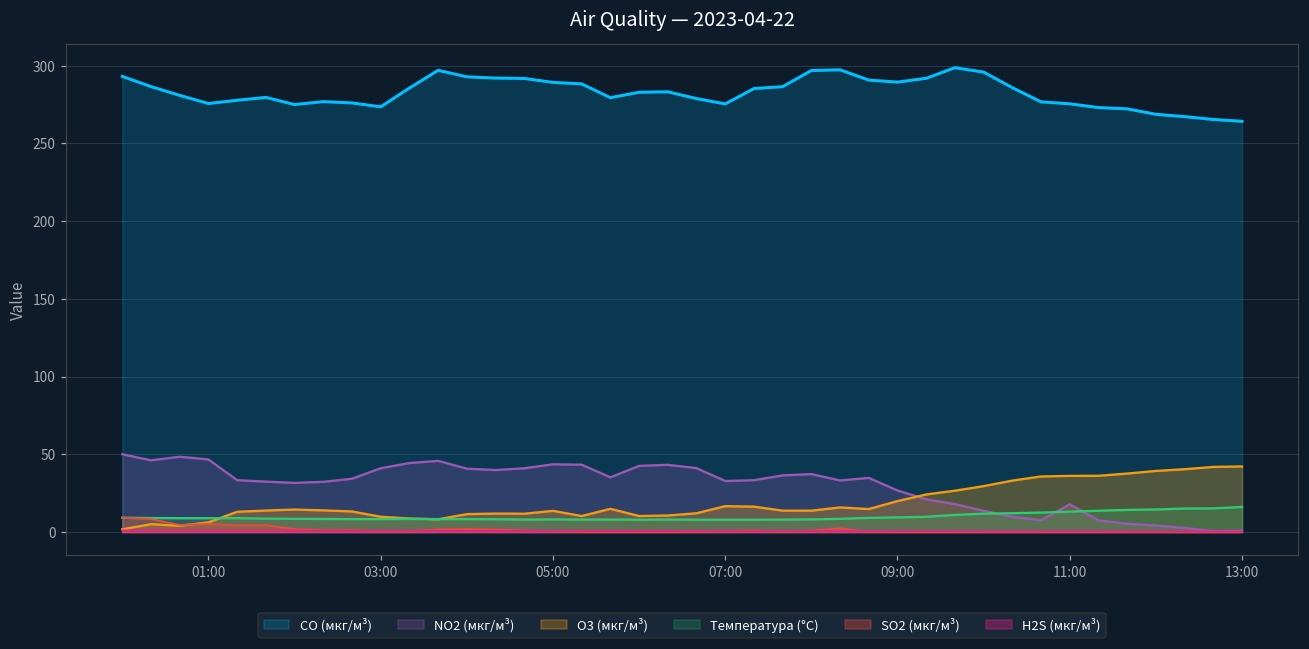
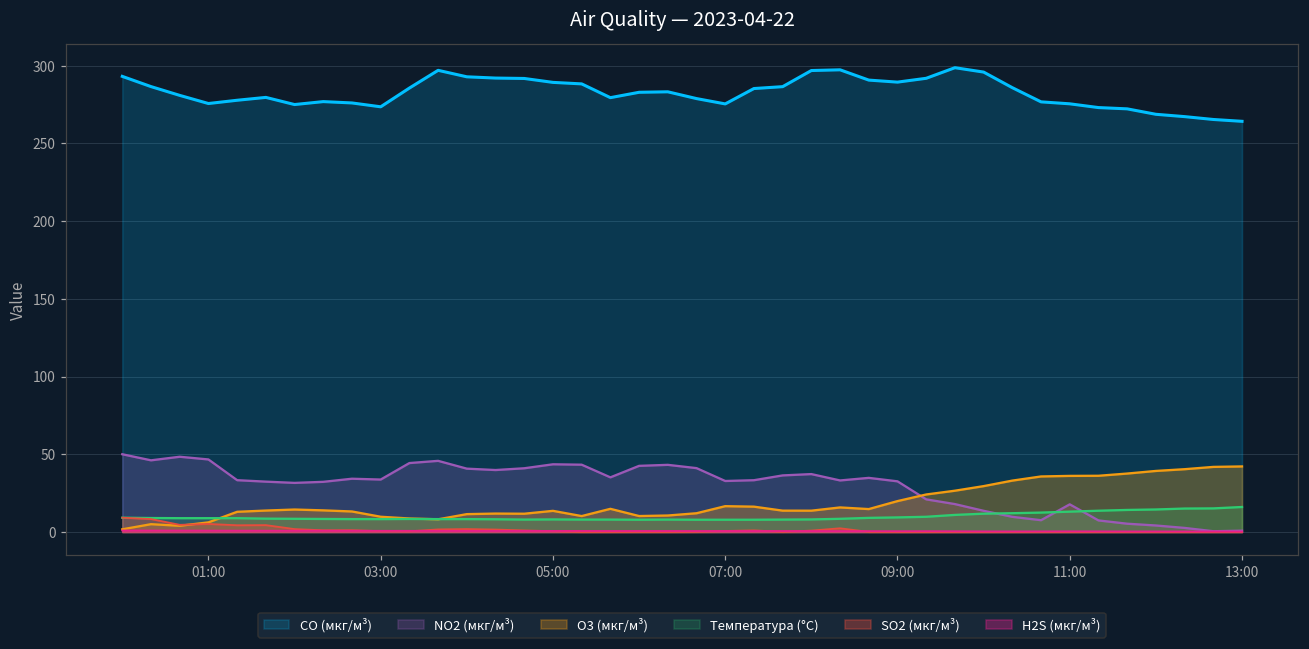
  {
    "NO2 (мкг/м³)": {
      "01:00": 47,
-     "03:00": 41,
+     "03:00": 34,
      "05:00": 44,
      "07:00": 33,
-     "09:00": 27,
+     "09:00": 33,
      "11:00": 18
    }
  }
